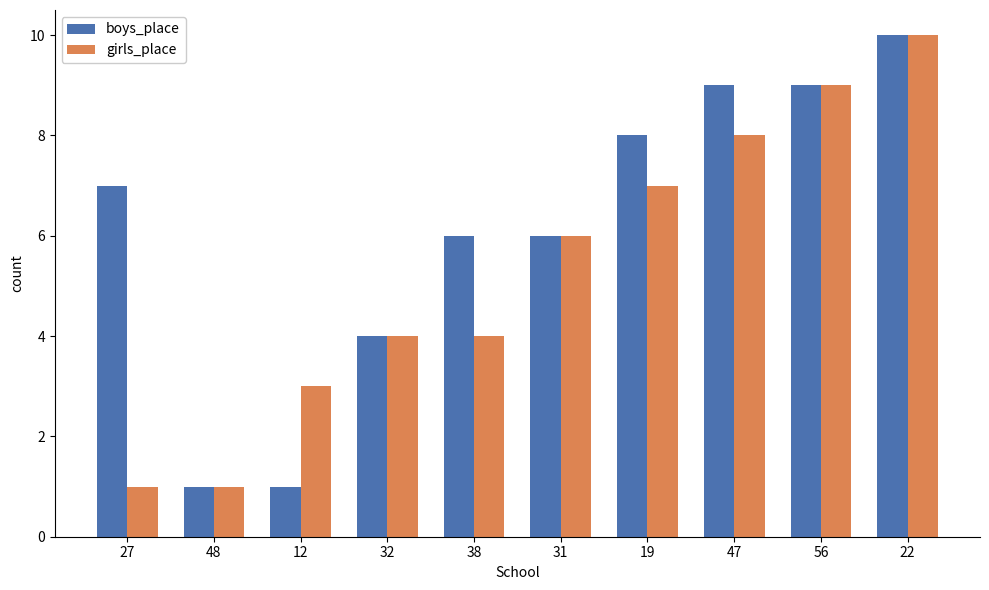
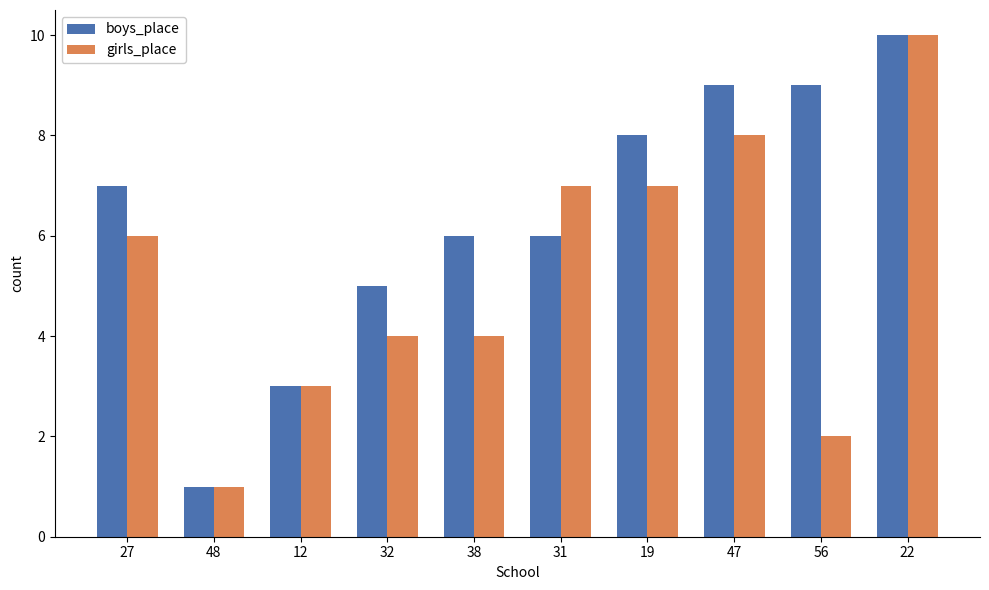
  {
    "boys_place": {
      "27": 7,
      "48": 1,
-     "12": 1,
-     "32": 4,
+     "12": 3,
+     "32": 5,
      "38": 6,
      "31": 6,
      "19": 8,
      "47": 9,
      "56": 9,
      "22": 10
    },
    "girls_place": {
-     "27": 1,
+     "27": 6,
      "48": 1,
      "12": 3,
      "32": 4,
      "38": 4,
-     "31": 6,
+     "31": 7,
      "19": 7,
      "47": 8,
-     "56": 9,
+     "56": 2,
      "22": 10
    }
  }
